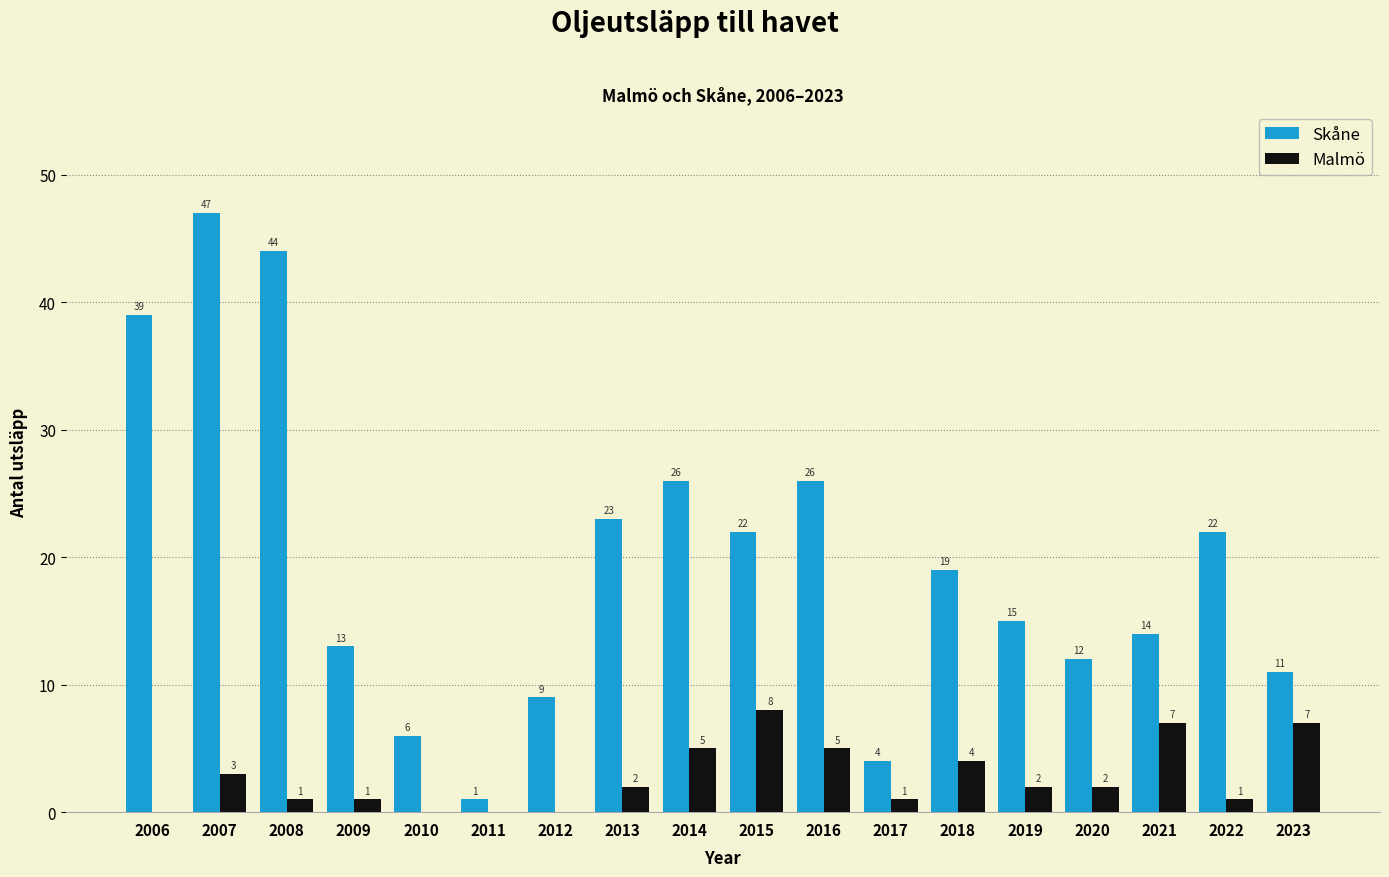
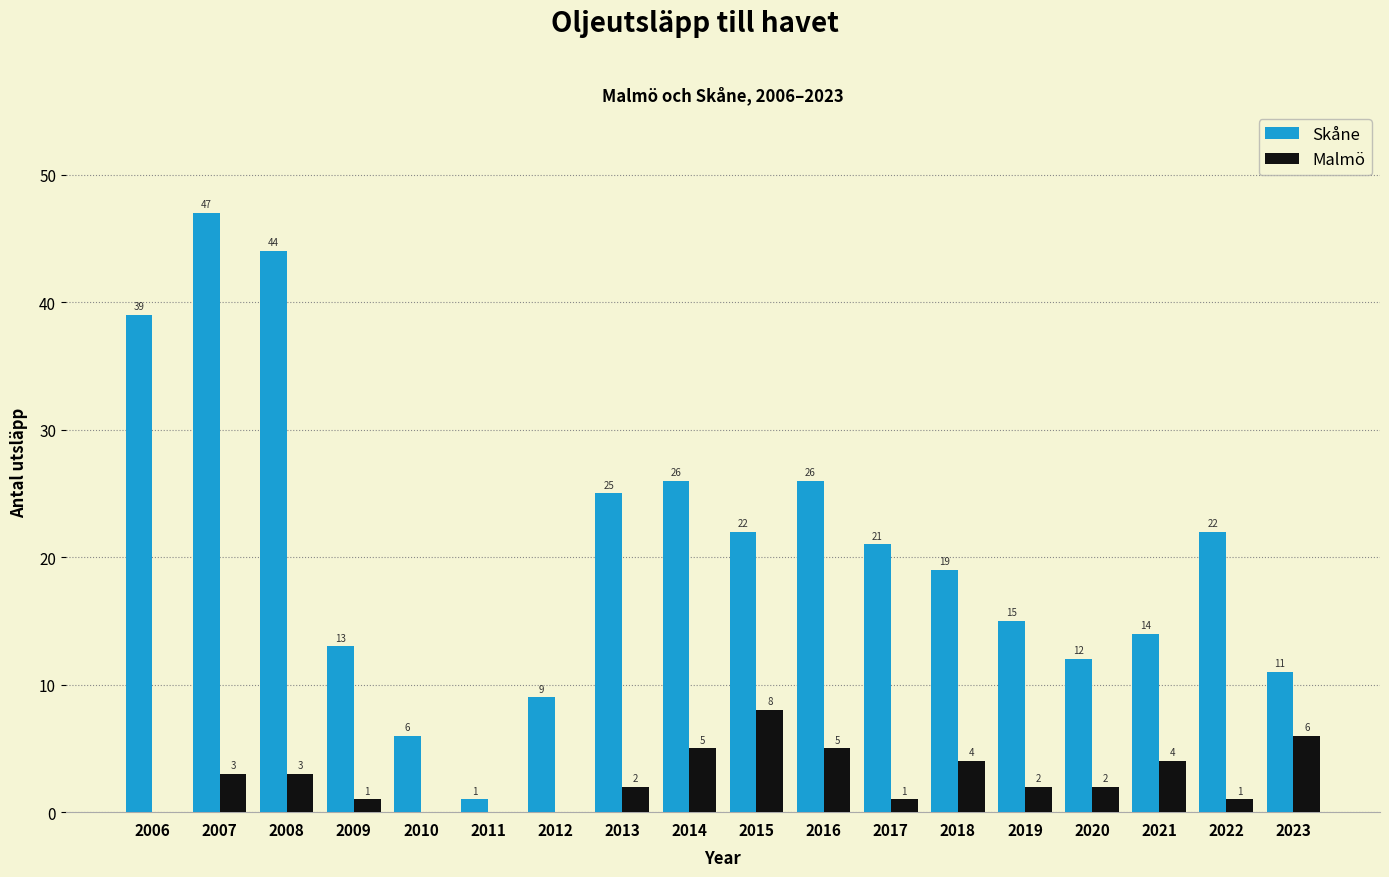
  {
    "Skåne": {
      "2006": 39,
      "2007": 47,
      "2008": 44,
      "2009": 13,
      "2010": 6,
      "2011": 1,
      "2012": 9,
-     "2013": 23,
+     "2013": 25,
      "2014": 26,
      "2015": 22,
      "2016": 26,
-     "2017": 4,
+     "2017": 21,
      "2018": 19,
      "2019": 15,
      "2020": 12,
      "2021": 14,
      "2022": 22,
      "2023": 11
    },
    "Malmö": {
      "2007": 3,
-     "2008": 1,
+     "2008": 3,
      "2009": 1,
      "2013": 2,
      "2014": 5,
      "2015": 8,
      "2016": 5,
      "2017": 1,
      "2018": 4,
      "2019": 2,
      "2020": 2,
-     "2021": 7,
+     "2021": 4,
      "2022": 1,
-     "2023": 7
+     "2023": 6
    }
  }
